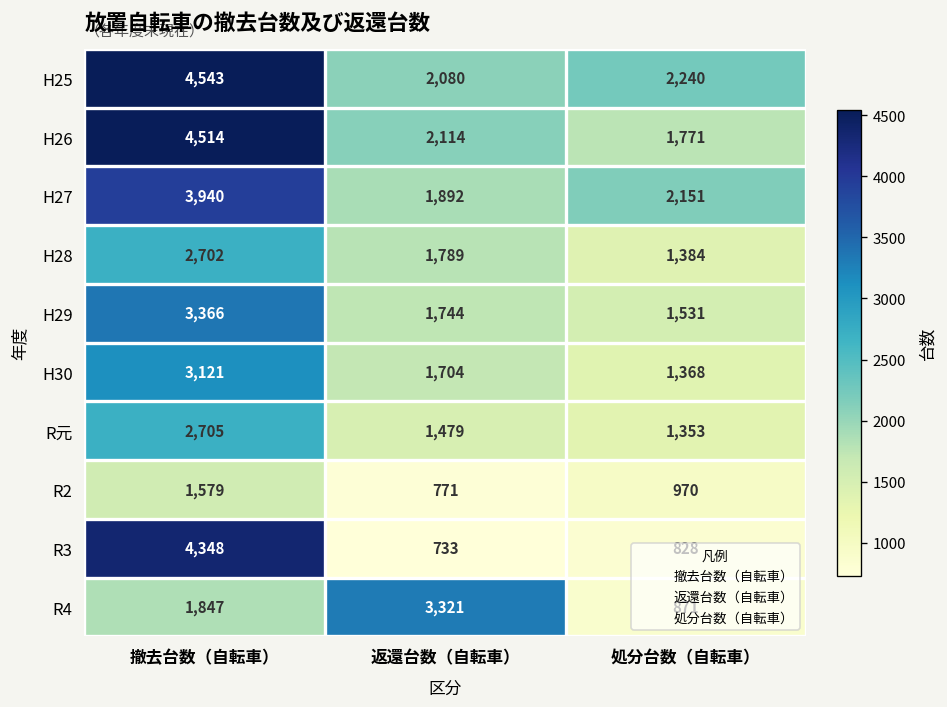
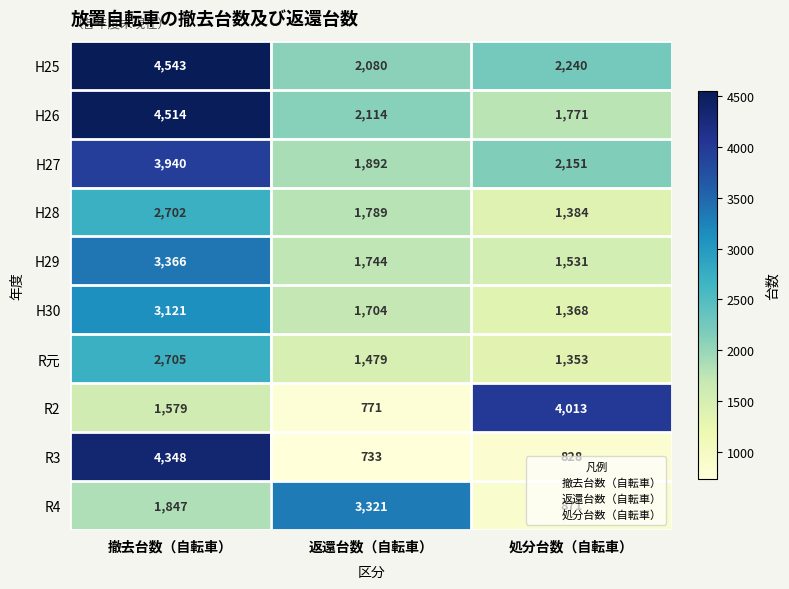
  {
    "H25": {
      "撤去台数（自転車）": "4,543",
      "返還台数（自転車）": "2,080",
      "処分台数（自転車）": "2,240"
    },
    "H26": {
      "撤去台数（自転車）": "4,514",
      "返還台数（自転車）": "2,114",
      "処分台数（自転車）": "1,771"
    },
    "H27": {
      "撤去台数（自転車）": "3,940",
      "返還台数（自転車）": "1,892",
      "処分台数（自転車）": "2,151"
    },
    "H28": {
      "撤去台数（自転車）": "2,702",
      "返還台数（自転車）": "1,789",
      "処分台数（自転車）": "1,384"
    },
    "H29": {
      "撤去台数（自転車）": "3,366",
      "返還台数（自転車）": "1,744",
      "処分台数（自転車）": "1,531"
    },
    "H30": {
      "撤去台数（自転車）": "3,121",
      "返還台数（自転車）": "1,704",
      "処分台数（自転車）": "1,368"
    },
    "R元": {
      "撤去台数（自転車）": "2,705",
      "返還台数（自転車）": "1,479",
      "処分台数（自転車）": "1,353"
    },
    "R2": {
      "撤去台数（自転車）": "1,579",
      "返還台数（自転車）": "771",
-     "処分台数（自転車）": "970"
+     "処分台数（自転車）": "4,013"
    },
    "R3": {
      "撤去台数（自転車）": "4,348",
      "返還台数（自転車）": "733"
    },
    "R4": {
      "撤去台数（自転車）": "1,847",
      "返還台数（自転車）": "3,321"
    }
  }
